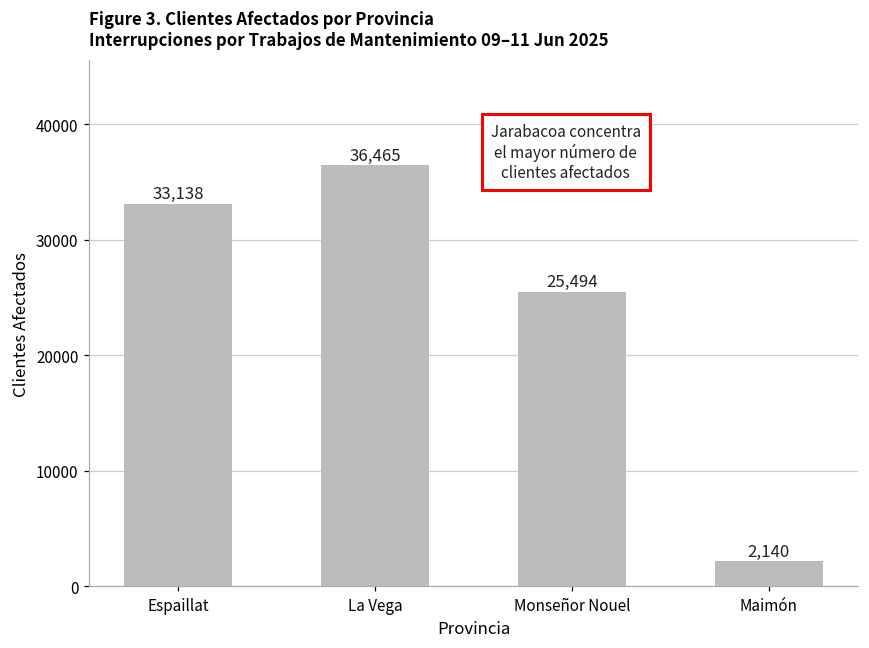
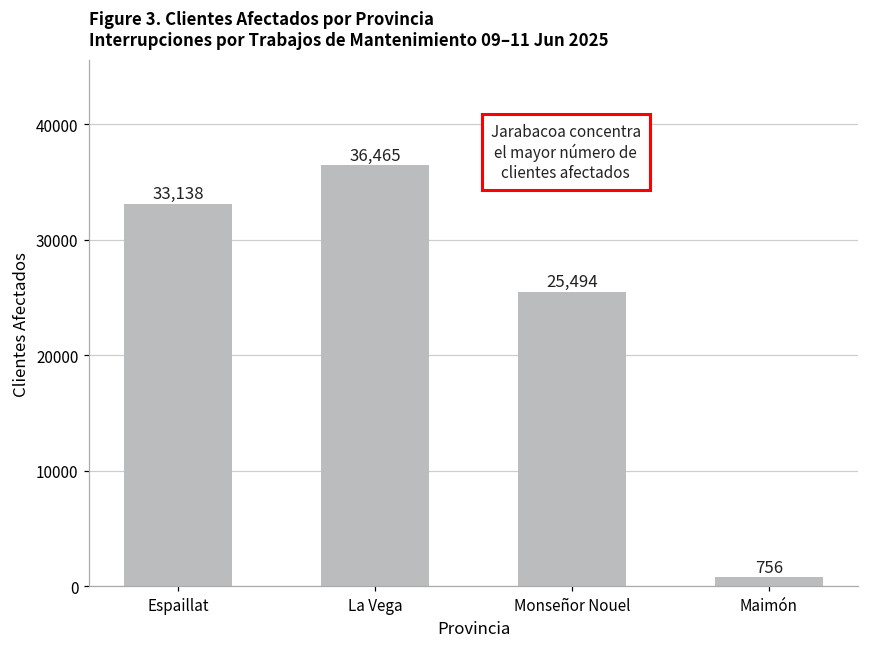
  {
    "Espaillat": "33,138",
    "La Vega": "36,465",
    "Monseñor Nouel": "25,494",
-   "Maimón": "2,140"
+   "Maimón": "756"
  }
